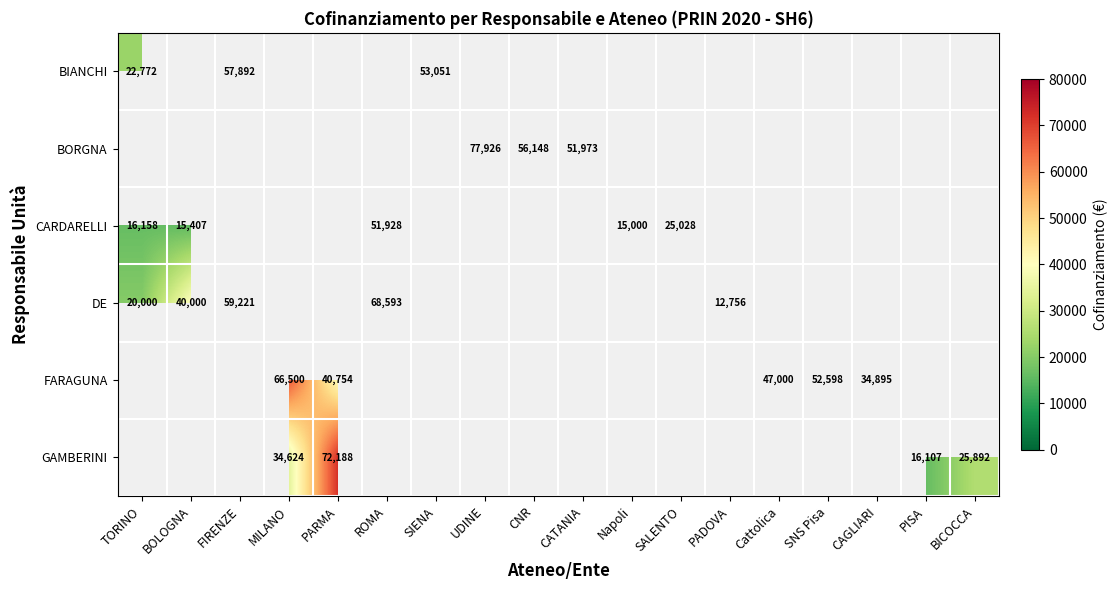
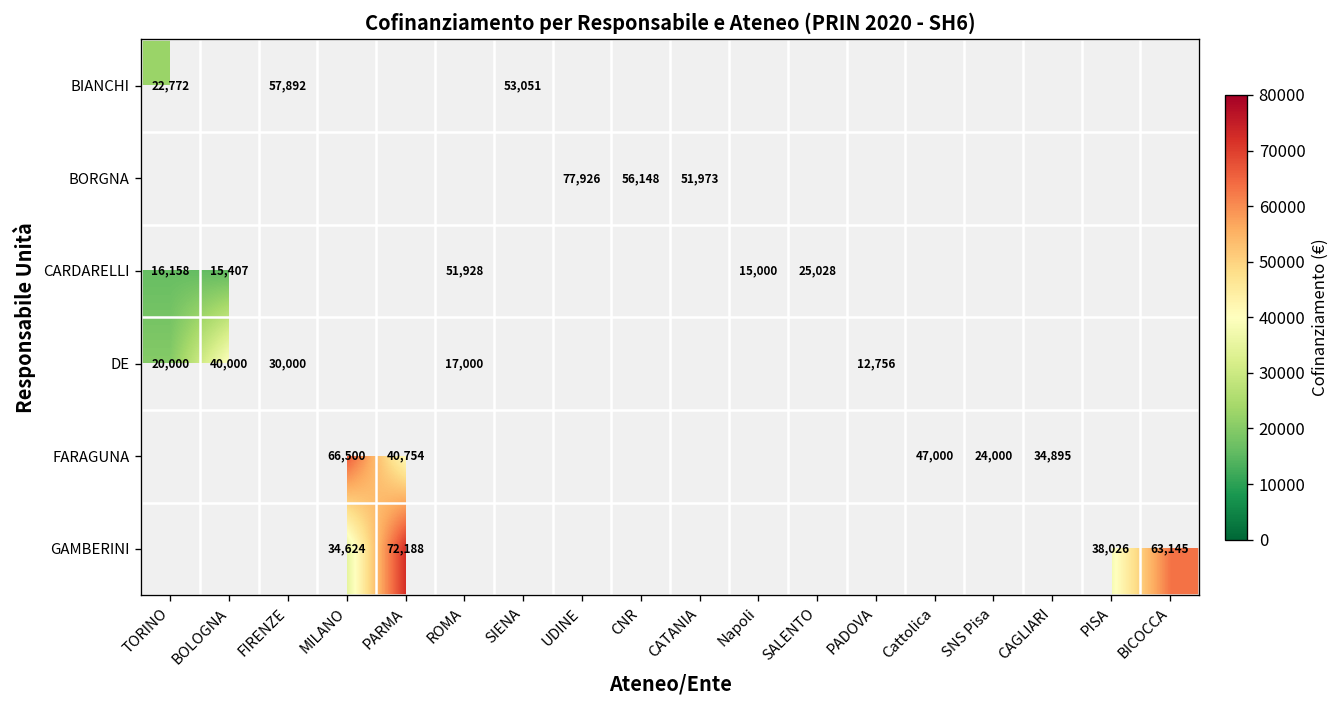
  {
    "BIANCHI": {
      "TORINO": "22,772",
      "FIRENZE": "57,892",
      "SIENA": "53,051"
    },
    "BORGNA": {
      "UDINE": "77,926",
      "CNR": "56,148",
      "CATANIA": "51,973"
    },
    "CARDARELLI": {
      "TORINO": "16,158",
      "BOLOGNA": "15,407",
      "ROMA": "51,928",
      "Napoli": "15,000",
      "SALENTO": "25,028"
    },
    "DE": {
      "TORINO": "20,000",
      "BOLOGNA": "40,000",
-     "FIRENZE": "59,221",
-     "ROMA": "68,593",
+     "FIRENZE": "30,000",
+     "ROMA": "17,000",
      "PADOVA": "12,756"
    },
    "FARAGUNA": {
      "MILANO": "66,500",
      "PARMA": "40,754",
      "Cattolica": "47,000",
-     "SNS Pisa": "52,598",
+     "SNS Pisa": "24,000",
      "CAGLIARI": "34,895"
    },
    "GAMBERINI": {
      "MILANO": "34,624",
      "PARMA": "72,188",
-     "PISA": "16,107",
-     "BICOCCA": "25,892"
+     "PISA": "38,026",
+     "BICOCCA": "63,145"
    }
  }
